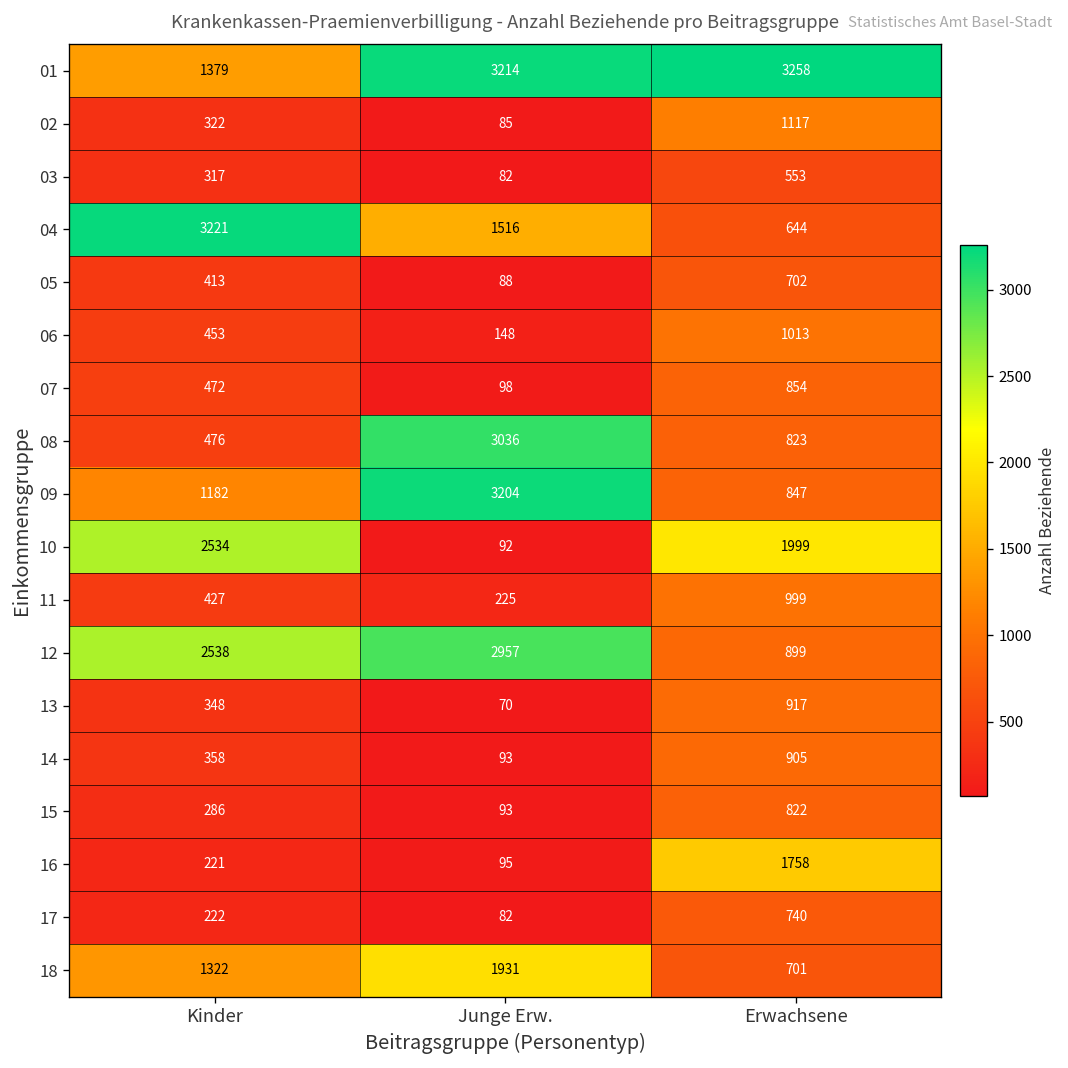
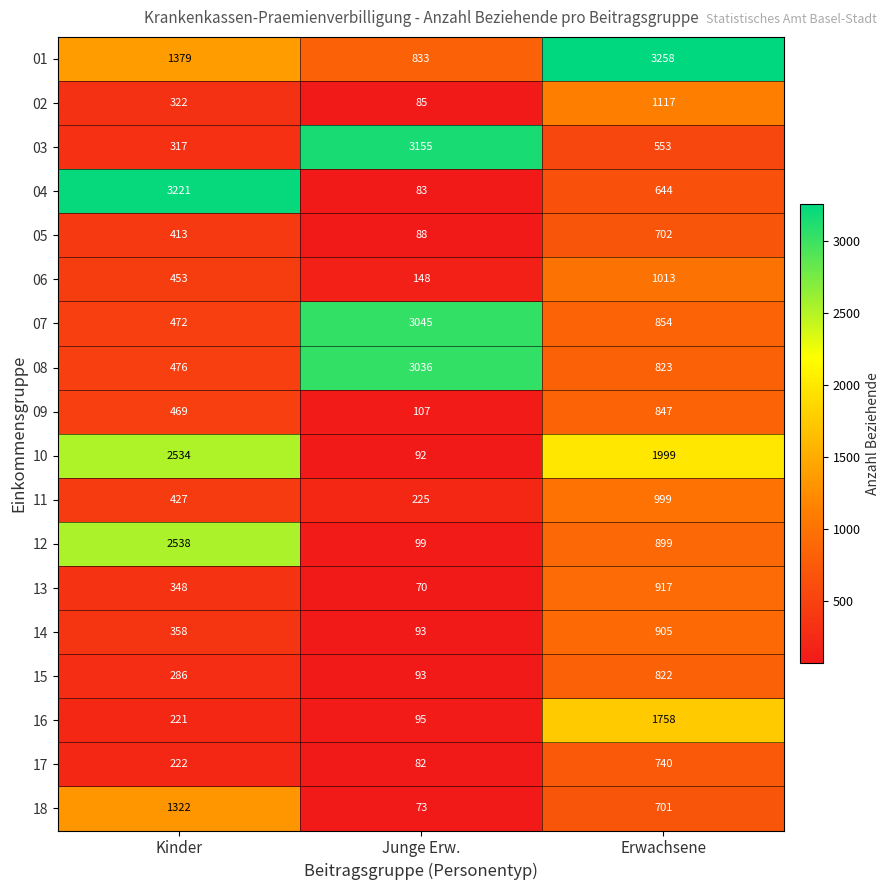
  {
    "01": {
      "Kinder": 1379,
-     "Junge Erw.": 3214,
+     "Junge Erw.": 833,
      "Erwachsene": 3258
    },
    "02": {
      "Kinder": 322,
      "Junge Erw.": 85,
      "Erwachsene": 1117
    },
    "03": {
      "Kinder": 317,
-     "Junge Erw.": 82,
+     "Junge Erw.": 3155,
      "Erwachsene": 553
    },
    "04": {
      "Kinder": 3221,
-     "Junge Erw.": 1516,
+     "Junge Erw.": 83,
      "Erwachsene": 644
    },
    "05": {
      "Kinder": 413,
      "Junge Erw.": 88,
      "Erwachsene": 702
    },
    "06": {
      "Kinder": 453,
      "Junge Erw.": 148,
      "Erwachsene": 1013
    },
    "07": {
      "Kinder": 472,
-     "Junge Erw.": 98,
+     "Junge Erw.": 3045,
      "Erwachsene": 854
    },
    "08": {
      "Kinder": 476,
      "Junge Erw.": 3036,
      "Erwachsene": 823
    },
    "09": {
-     "Kinder": 1182,
-     "Junge Erw.": 3204,
+     "Kinder": 469,
+     "Junge Erw.": 107,
      "Erwachsene": 847
    },
    "10": {
      "Kinder": 2534,
      "Junge Erw.": 92,
      "Erwachsene": 1999
    },
    "11": {
      "Kinder": 427,
      "Junge Erw.": 225,
      "Erwachsene": 999
    },
    "12": {
      "Kinder": 2538,
-     "Junge Erw.": 2957,
+     "Junge Erw.": 99,
      "Erwachsene": 899
    },
    "13": {
      "Kinder": 348,
      "Junge Erw.": 70,
      "Erwachsene": 917
    },
    "14": {
      "Kinder": 358,
      "Junge Erw.": 93,
      "Erwachsene": 905
    },
    "15": {
      "Kinder": 286,
      "Junge Erw.": 93,
      "Erwachsene": 822
    },
    "16": {
      "Kinder": 221,
      "Junge Erw.": 95,
      "Erwachsene": 1758
    },
    "17": {
      "Kinder": 222,
      "Junge Erw.": 82,
      "Erwachsene": 740
    },
    "18": {
      "Kinder": 1322,
-     "Junge Erw.": 1931,
+     "Junge Erw.": 73,
      "Erwachsene": 701
    }
  }
